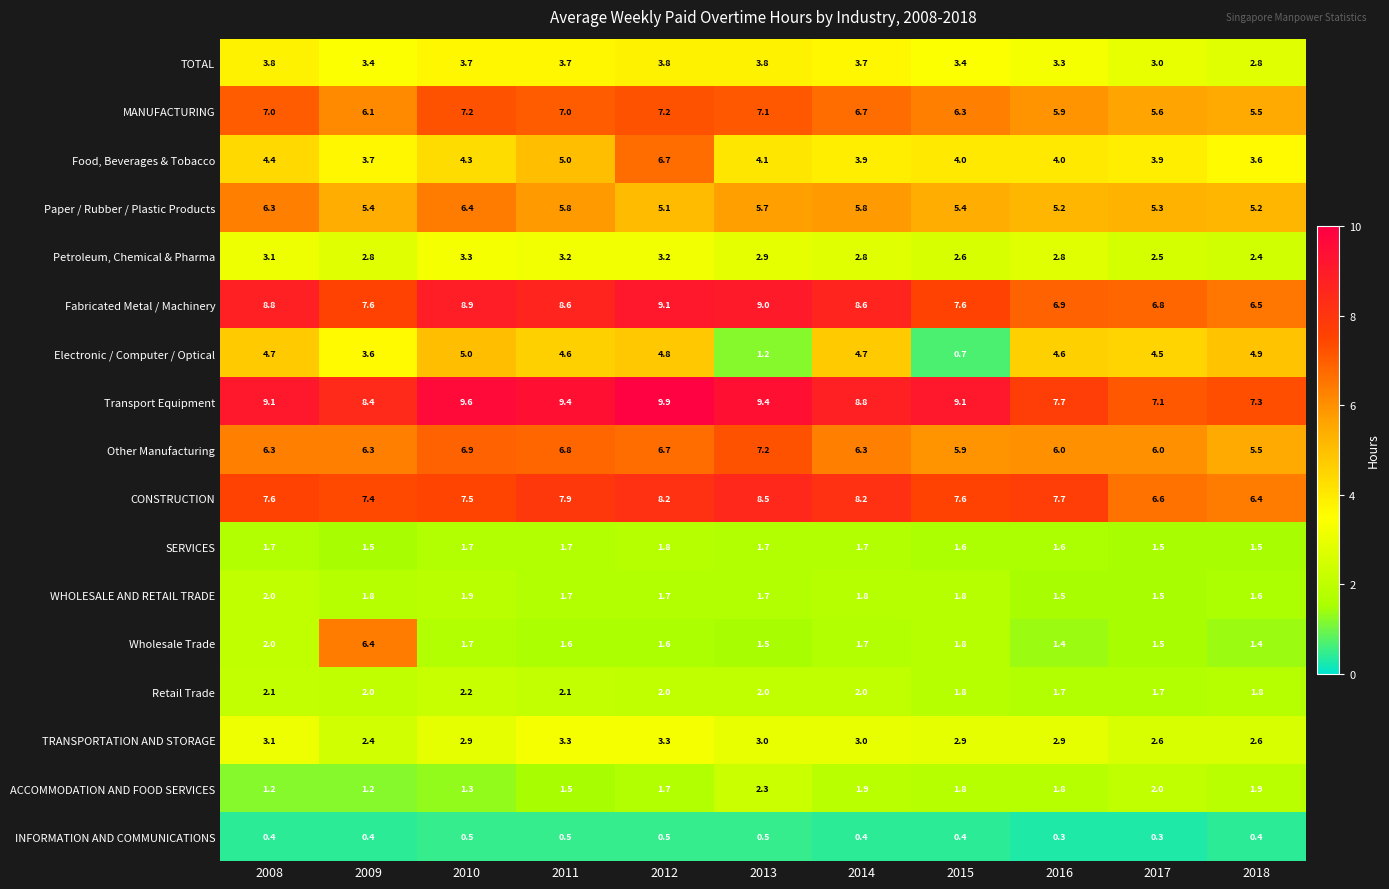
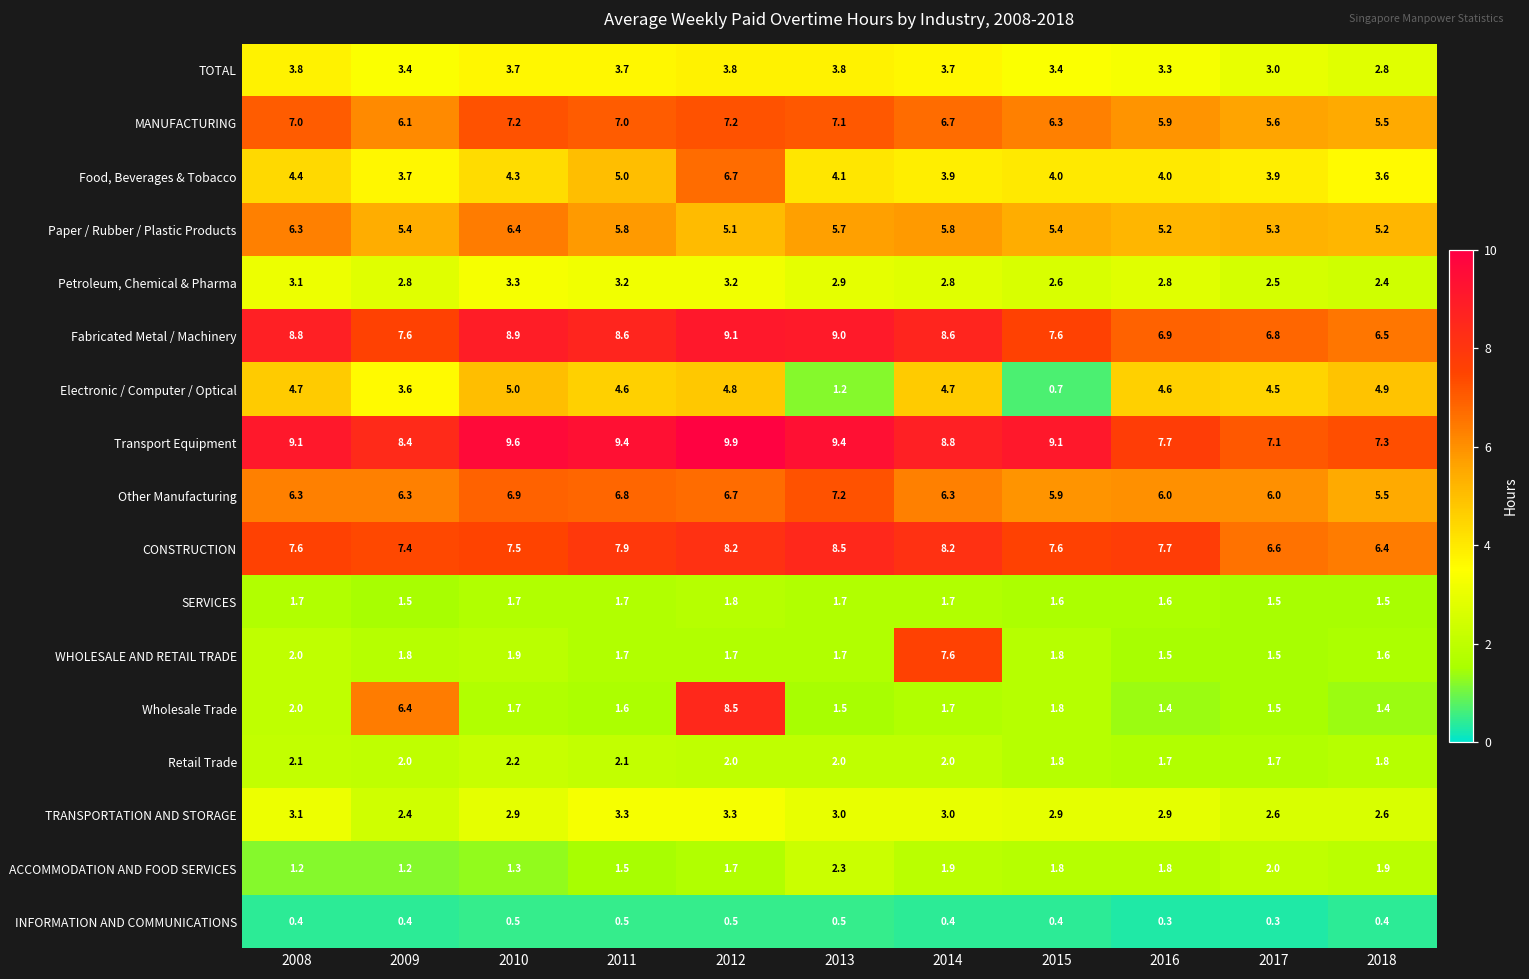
  {
    "TOTAL": {
      "2008": 3.8,
      "2009": 3.4,
      "2010": 3.7,
      "2011": 3.7,
      "2012": 3.8,
      "2013": 3.8,
      "2014": 3.7,
      "2015": 3.4,
      "2016": 3.3,
      "2017": 3.0,
      "2018": 2.8
    },
    "MANUFACTURING": {
      "2008": 7.0,
      "2009": 6.1,
      "2010": 7.2,
      "2011": 7.0,
      "2012": 7.2,
      "2013": 7.1,
      "2014": 6.7,
      "2015": 6.3,
      "2016": 5.9,
      "2017": 5.6,
      "2018": 5.5
    },
    "Food, Beverages & Tobacco": {
      "2008": 4.4,
      "2009": 3.7,
      "2010": 4.3,
      "2011": 5.0,
      "2012": 6.7,
      "2013": 4.1,
      "2014": 3.9,
      "2015": 4.0,
      "2016": 4.0,
      "2017": 3.9,
      "2018": 3.6
    },
    "Paper / Rubber / Plastic Products": {
      "2008": 6.3,
      "2009": 5.4,
      "2010": 6.4,
      "2011": 5.8,
      "2012": 5.1,
      "2013": 5.7,
      "2014": 5.8,
      "2015": 5.4,
      "2016": 5.2,
      "2017": 5.3,
      "2018": 5.2
    },
    "Petroleum, Chemical & Pharma": {
      "2008": 3.1,
      "2009": 2.8,
      "2010": 3.3,
      "2011": 3.2,
      "2012": 3.2,
      "2013": 2.9,
      "2014": 2.8,
      "2015": 2.6,
      "2016": 2.8,
      "2017": 2.5,
      "2018": 2.4
    },
    "Fabricated Metal / Machinery": {
      "2008": 8.8,
      "2009": 7.6,
      "2010": 8.9,
      "2011": 8.6,
      "2012": 9.1,
      "2013": 9.0,
      "2014": 8.6,
      "2015": 7.6,
      "2016": 6.9,
      "2017": 6.8,
      "2018": 6.5
    },
    "Electronic / Computer / Optical": {
      "2008": 4.7,
      "2009": 3.6,
      "2010": 5.0,
      "2011": 4.6,
      "2012": 4.8,
      "2013": 1.2,
      "2014": 4.7,
      "2015": 0.7,
      "2016": 4.6,
      "2017": 4.5,
      "2018": 4.9
    },
    "Transport Equipment": {
      "2008": 9.1,
      "2009": 8.4,
      "2010": 9.6,
      "2011": 9.4,
      "2012": 9.9,
      "2013": 9.4,
      "2014": 8.8,
      "2015": 9.1,
      "2016": 7.7,
      "2017": 7.1,
      "2018": 7.3
    },
    "Other Manufacturing": {
      "2008": 6.3,
      "2009": 6.3,
      "2010": 6.9,
      "2011": 6.8,
      "2012": 6.7,
      "2013": 7.2,
      "2014": 6.3,
      "2015": 5.9,
      "2016": 6.0,
      "2017": 6.0,
      "2018": 5.5
    },
    "CONSTRUCTION": {
      "2008": 7.6,
      "2009": 7.4,
      "2010": 7.5,
      "2011": 7.9,
      "2012": 8.2,
      "2013": 8.5,
      "2014": 8.2,
      "2015": 7.6,
      "2016": 7.7,
      "2017": 6.6,
      "2018": 6.4
    },
    "SERVICES": {
      "2008": 1.7,
      "2009": 1.5,
      "2010": 1.7,
      "2011": 1.7,
      "2012": 1.8,
      "2013": 1.7,
      "2014": 1.7,
      "2015": 1.6,
      "2016": 1.6,
      "2017": 1.5,
      "2018": 1.5
    },
    "WHOLESALE AND RETAIL TRADE": {
      "2008": 2.0,
      "2009": 1.8,
      "2010": 1.9,
      "2011": 1.7,
      "2012": 1.7,
      "2013": 1.7,
-     "2014": 1.8,
+     "2014": 7.6,
      "2015": 1.8,
      "2016": 1.5,
      "2017": 1.5,
      "2018": 1.6
    },
    "Wholesale Trade": {
      "2008": 2.0,
      "2009": 6.4,
      "2010": 1.7,
      "2011": 1.6,
-     "2012": 1.6,
+     "2012": 8.5,
      "2013": 1.5,
      "2014": 1.7,
      "2015": 1.8,
      "2016": 1.4,
      "2017": 1.5,
      "2018": 1.4
    },
    "Retail Trade": {
      "2008": 2.1,
      "2009": 2.0,
      "2010": 2.2,
      "2011": 2.1,
      "2012": 2.0,
      "2013": 2.0,
      "2014": 2.0,
      "2015": 1.8,
      "2016": 1.7,
      "2017": 1.7,
      "2018": 1.8
    },
    "TRANSPORTATION AND STORAGE": {
      "2008": 3.1,
      "2009": 2.4,
      "2010": 2.9,
      "2011": 3.3,
      "2012": 3.3,
      "2013": 3.0,
      "2014": 3.0,
      "2015": 2.9,
      "2016": 2.9,
      "2017": 2.6,
      "2018": 2.6
    },
    "ACCOMMODATION AND FOOD SERVICES": {
      "2008": 1.2,
      "2009": 1.2,
      "2010": 1.3,
      "2011": 1.5,
      "2012": 1.7,
      "2013": 2.3,
      "2014": 1.9,
      "2015": 1.8,
      "2016": 1.8,
      "2017": 2.0,
      "2018": 1.9
    },
    "INFORMATION AND COMMUNICATIONS": {
      "2008": 0.4,
      "2009": 0.4,
      "2010": 0.5,
      "2011": 0.5,
      "2012": 0.5,
      "2013": 0.5,
      "2014": 0.4,
      "2015": 0.4,
      "2016": 0.3,
      "2017": 0.3,
      "2018": 0.4
    }
  }
